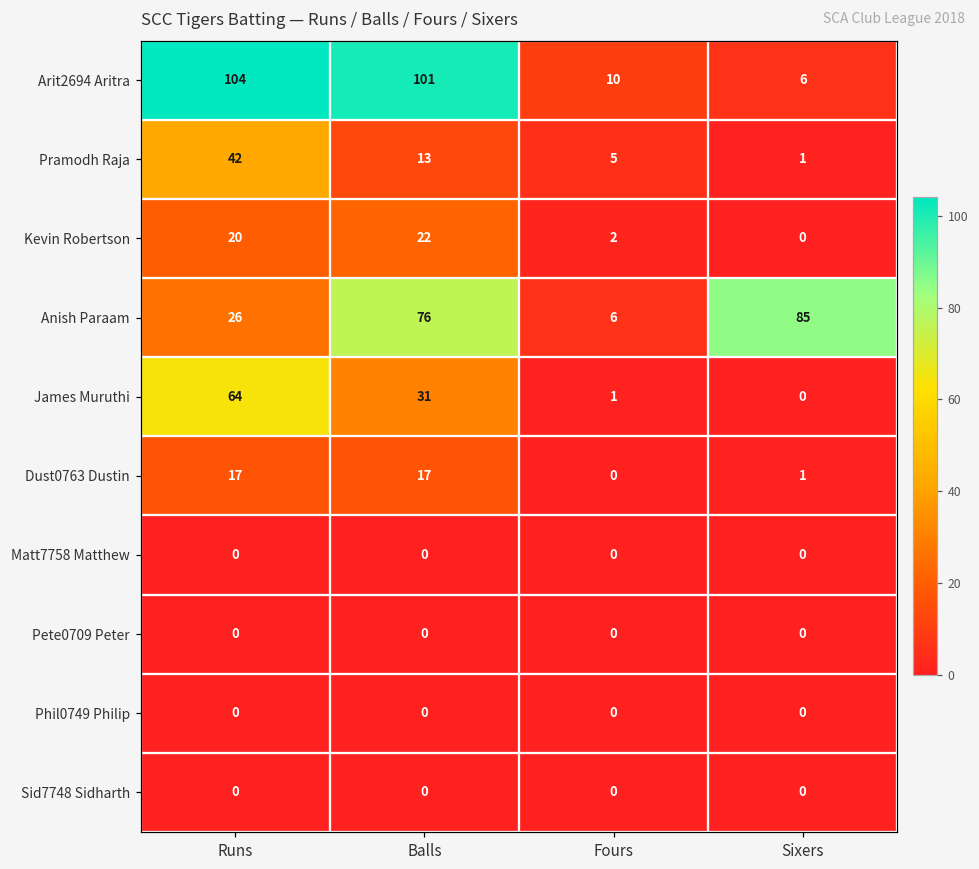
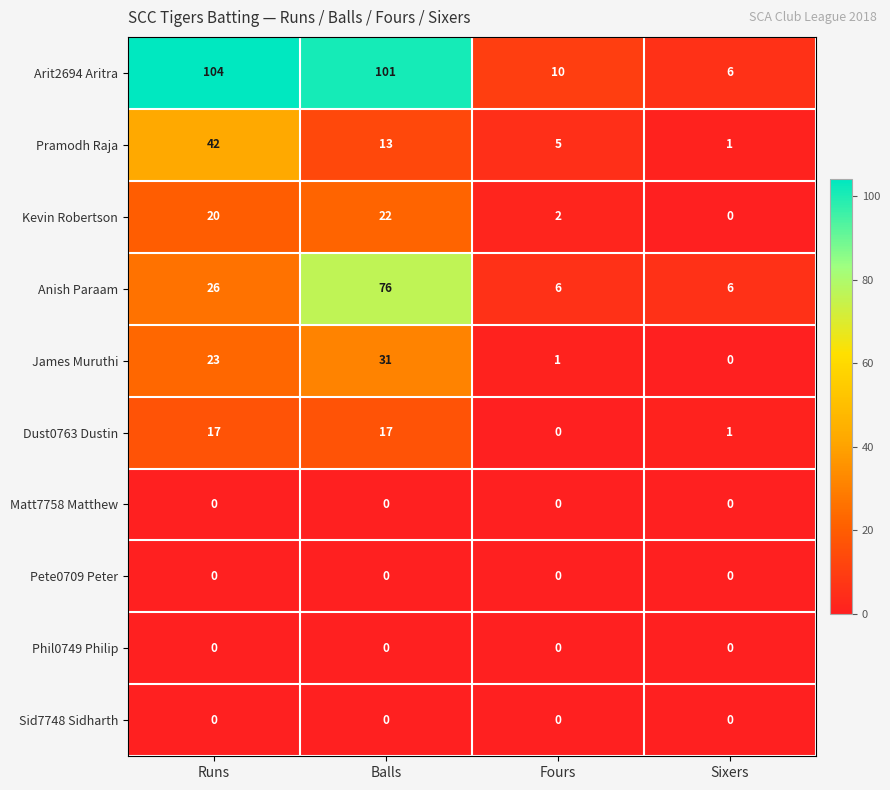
  {
    "Arit2694 Aritra": {
      "Runs": 104,
      "Balls": 101,
      "Fours": 10,
      "Sixers": 6
    },
    "Pramodh Raja": {
      "Runs": 42,
      "Balls": 13,
      "Fours": 5,
      "Sixers": 1
    },
    "Kevin Robertson": {
      "Runs": 20,
      "Balls": 22,
      "Fours": 2,
      "Sixers": 0
    },
    "Anish Paraam": {
      "Runs": 26,
      "Balls": 76,
      "Fours": 6,
-     "Sixers": 85
+     "Sixers": 6
    },
    "James Muruthi": {
-     "Runs": 64,
+     "Runs": 23,
      "Balls": 31,
      "Fours": 1,
      "Sixers": 0
    },
    "Dust0763 Dustin": {
      "Runs": 17,
      "Balls": 17,
      "Fours": 0,
      "Sixers": 1
    },
    "Matt7758 Matthew": {
      "Runs": 0,
      "Balls": 0,
      "Fours": 0,
      "Sixers": 0
    },
    "Pete0709 Peter": {
      "Runs": 0,
      "Balls": 0,
      "Fours": 0,
      "Sixers": 0
    },
    "Phil0749 Philip": {
      "Runs": 0,
      "Balls": 0,
      "Fours": 0,
      "Sixers": 0
    },
    "Sid7748 Sidharth": {
      "Runs": 0,
      "Balls": 0,
      "Fours": 0,
      "Sixers": 0
    }
  }
